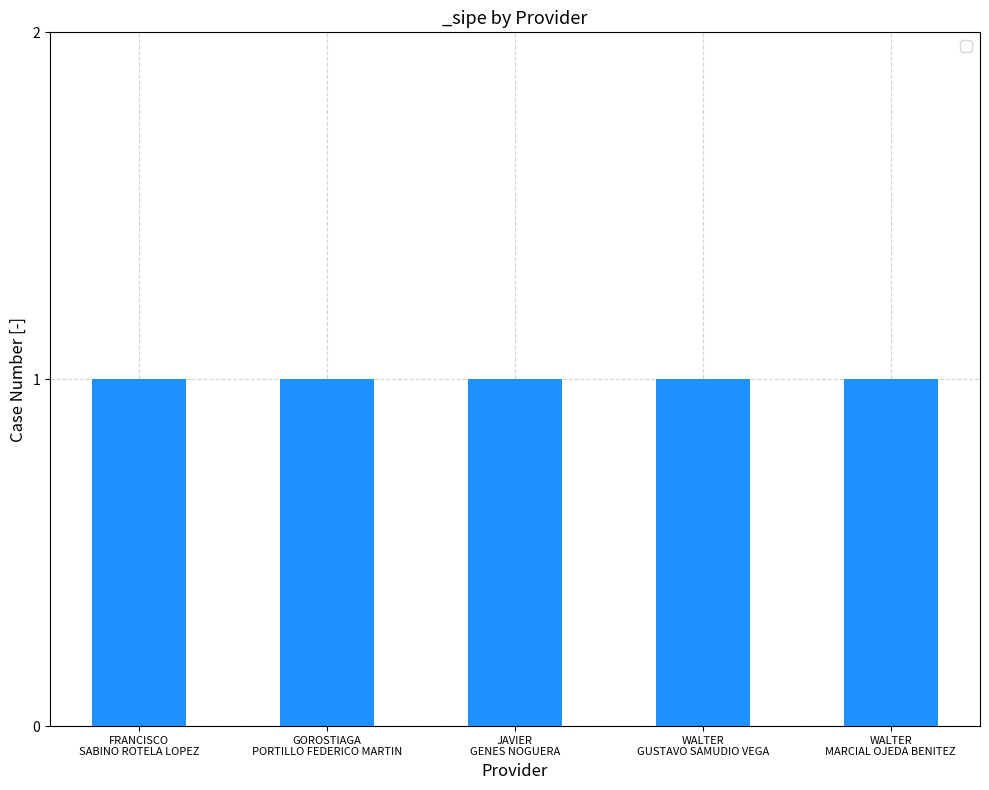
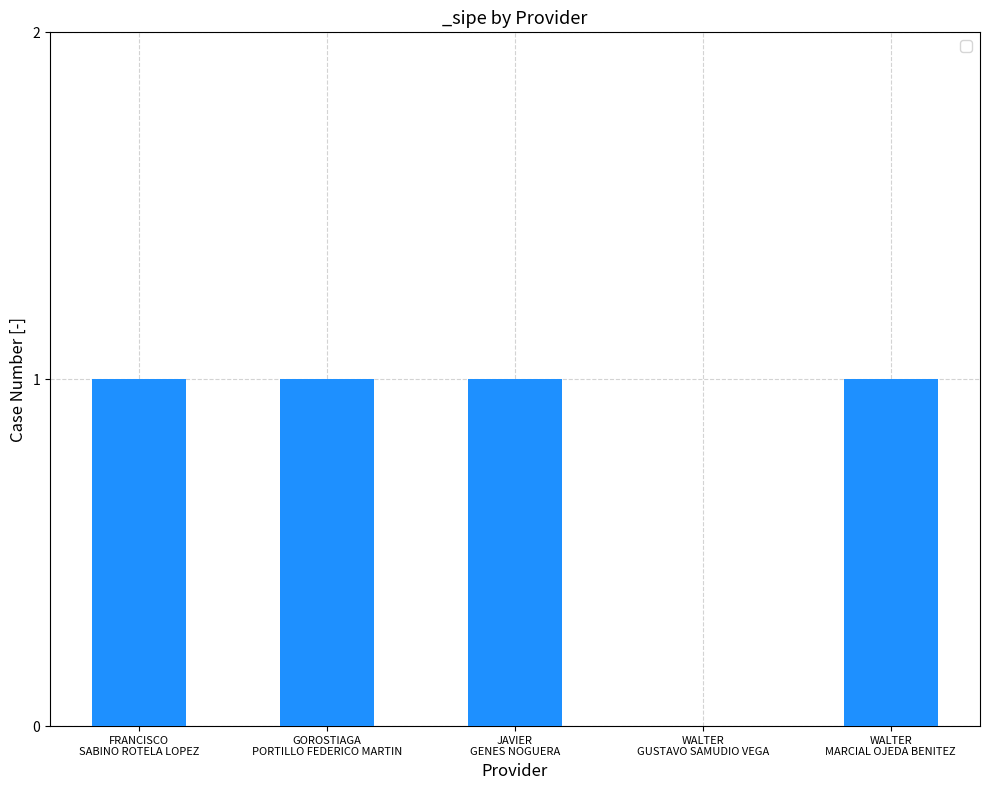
  {
    "FRANCISCO SABINO ROTELA LOPEZ": 1,
    "GOROSTIAGA PORTILLO FEDERICO MARTIN": 1,
    "JAVIER GENES NOGUERA": 1,
-   "WALTER GUSTAVO SAMUDIO VEGA": 1,
+   "WALTER GUSTAVO SAMUDIO VEGA": 0,
    "WALTER MARCIAL OJEDA BENITEZ": 1
  }
